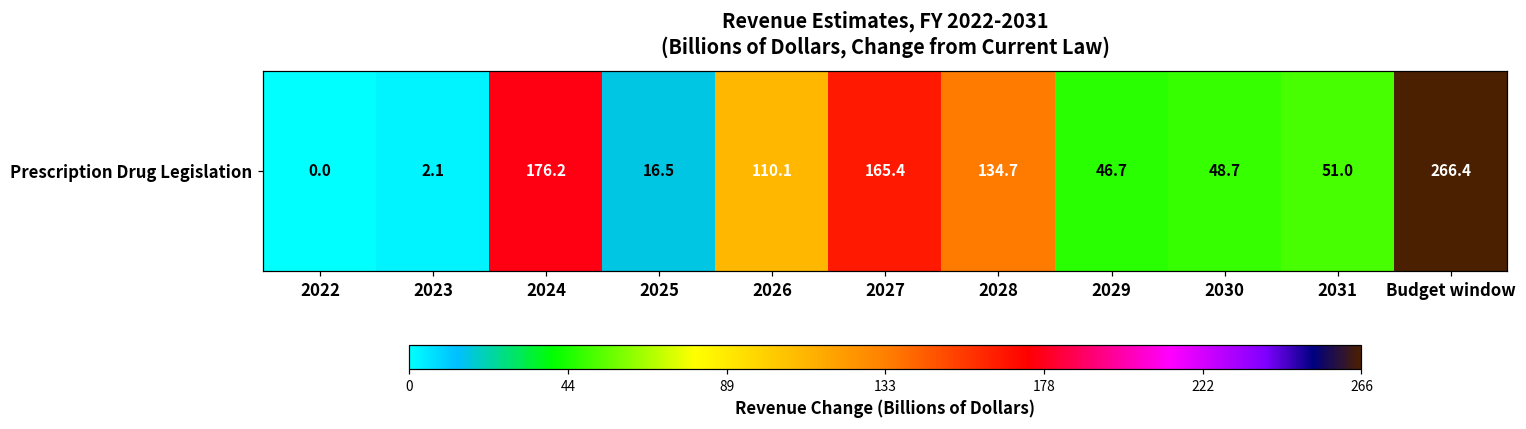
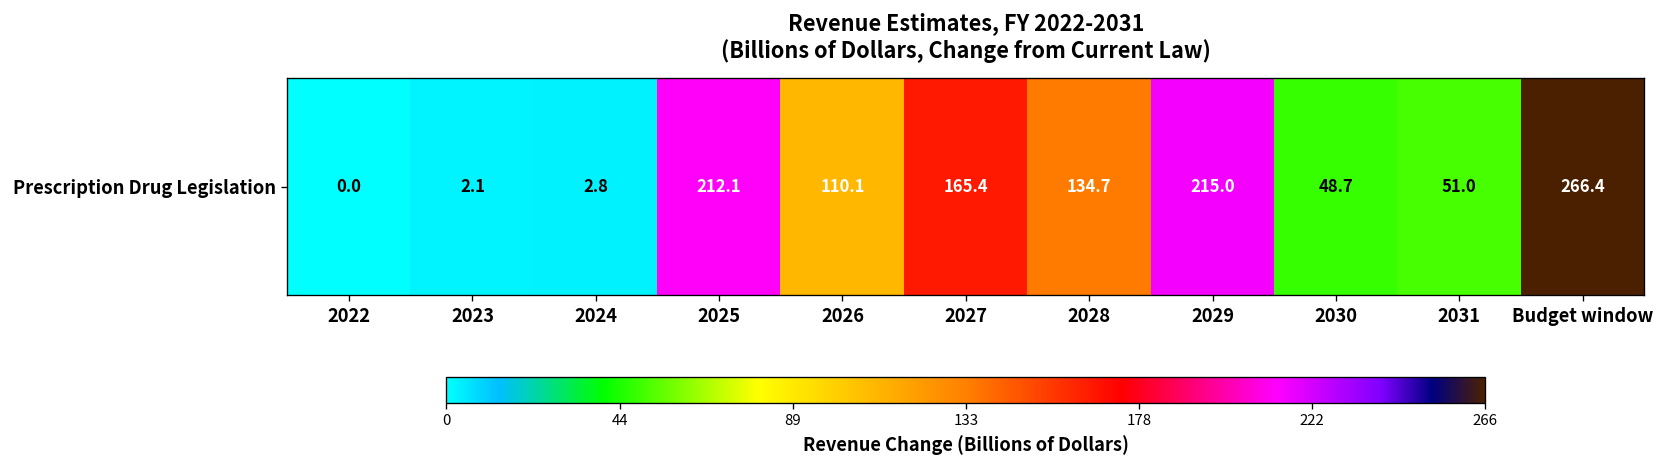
  {
    "Prescription Drug Legislation": {
      "2022": 0.0,
      "2023": 2.1,
-     "2024": 176.2,
-     "2025": 16.5,
+     "2024": 2.8,
+     "2025": 212.1,
      "2026": 110.1,
      "2027": 165.4,
      "2028": 134.7,
-     "2029": 46.7,
+     "2029": 215.0,
      "2030": 48.7,
      "2031": 51.0,
      "Budget window": 266.4
    }
  }
